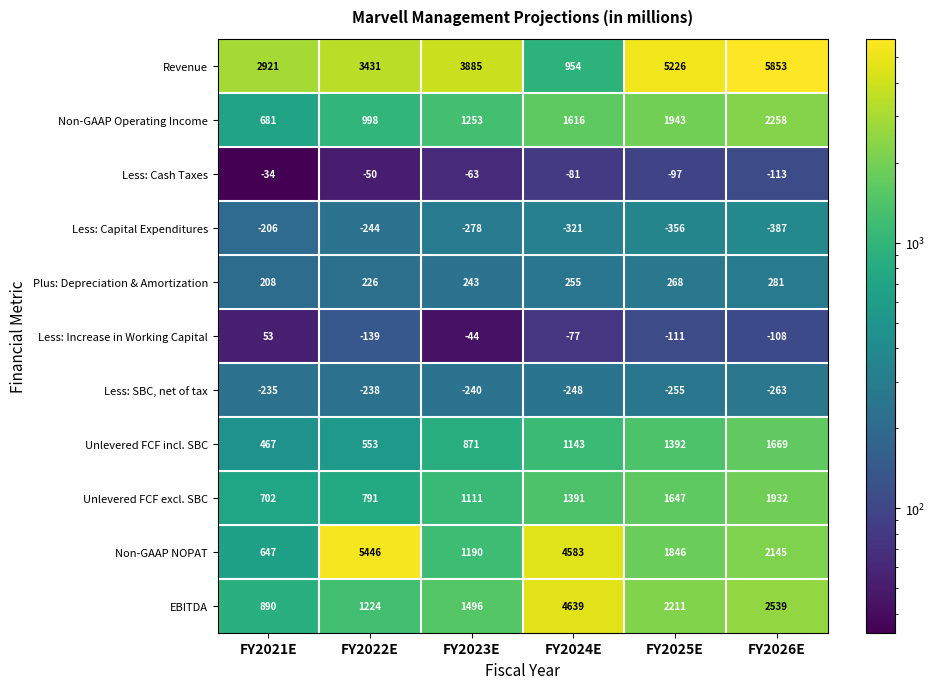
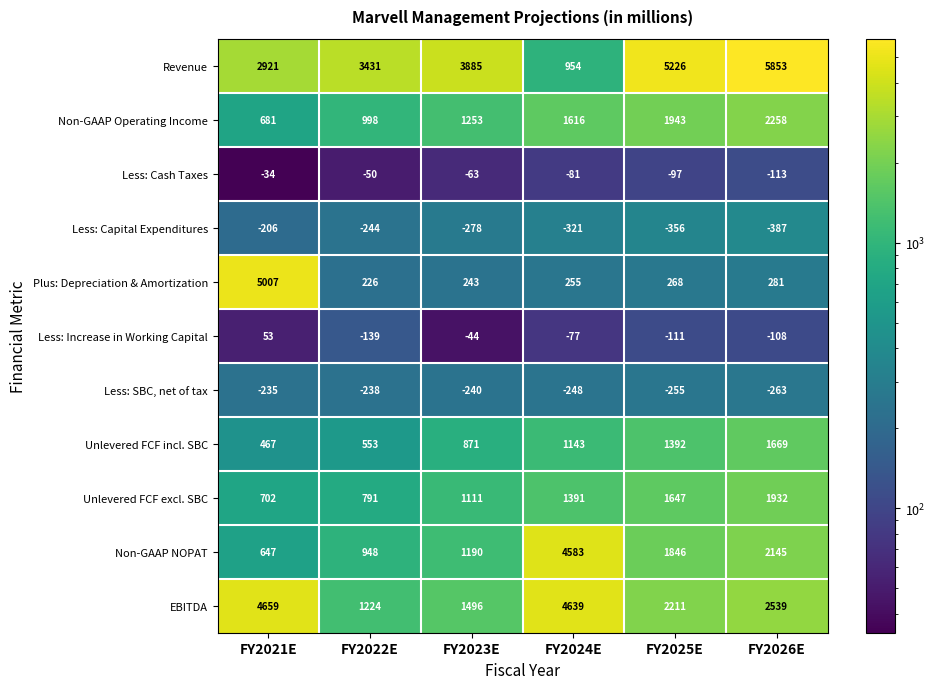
  {
    "Revenue": {
      "FY2021E": 2921,
      "FY2022E": 3431,
      "FY2023E": 3885,
      "FY2024E": 954,
      "FY2025E": 5226,
      "FY2026E": 5853
    },
    "Non-GAAP Operating Income": {
      "FY2021E": 681,
      "FY2022E": 998,
      "FY2023E": 1253,
      "FY2024E": 1616,
      "FY2025E": 1943,
      "FY2026E": 2258
    },
    "Less: Cash Taxes": {
      "FY2021E": -34,
      "FY2022E": -50,
      "FY2023E": -63,
      "FY2024E": -81,
      "FY2025E": -97,
      "FY2026E": -113
    },
    "Less: Capital Expenditures": {
      "FY2021E": -206,
      "FY2022E": -244,
      "FY2023E": -278,
      "FY2024E": -321,
      "FY2025E": -356,
      "FY2026E": -387
    },
    "Plus: Depreciation & Amortization": {
-     "FY2021E": 208,
+     "FY2021E": 5007,
      "FY2022E": 226,
      "FY2023E": 243,
      "FY2024E": 255,
      "FY2025E": 268,
      "FY2026E": 281
    },
    "Less: Increase in Working Capital": {
      "FY2021E": 53,
      "FY2022E": -139,
      "FY2023E": -44,
      "FY2024E": -77,
      "FY2025E": -111,
      "FY2026E": -108
    },
    "Less: SBC, net of tax": {
      "FY2021E": -235,
      "FY2022E": -238,
      "FY2023E": -240,
      "FY2024E": -248,
      "FY2025E": -255,
      "FY2026E": -263
    },
    "Unlevered FCF incl. SBC": {
      "FY2021E": 467,
      "FY2022E": 553,
      "FY2023E": 871,
      "FY2024E": 1143,
      "FY2025E": 1392,
      "FY2026E": 1669
    },
    "Unlevered FCF excl. SBC": {
      "FY2021E": 702,
      "FY2022E": 791,
      "FY2023E": 1111,
      "FY2024E": 1391,
      "FY2025E": 1647,
      "FY2026E": 1932
    },
    "Non-GAAP NOPAT": {
      "FY2021E": 647,
-     "FY2022E": 5446,
+     "FY2022E": 948,
      "FY2023E": 1190,
      "FY2024E": 4583,
      "FY2025E": 1846,
      "FY2026E": 2145
    },
    "EBITDA": {
-     "FY2021E": 890,
+     "FY2021E": 4659,
      "FY2022E": 1224,
      "FY2023E": 1496,
      "FY2024E": 4639,
      "FY2025E": 2211,
      "FY2026E": 2539
    }
  }
